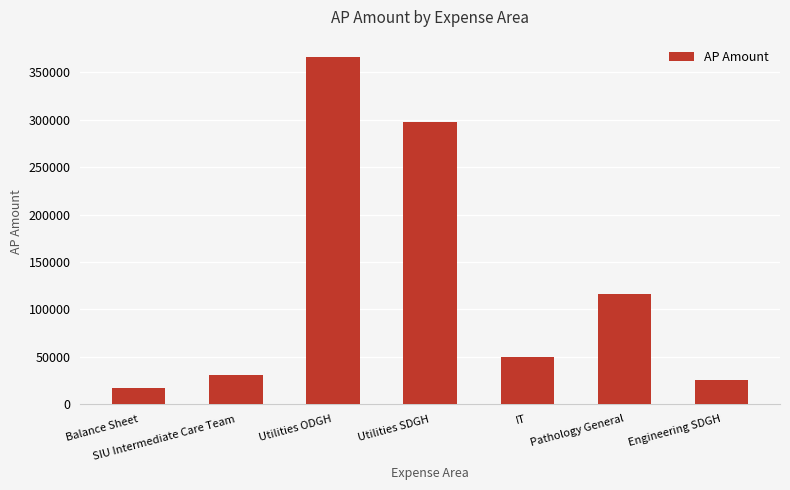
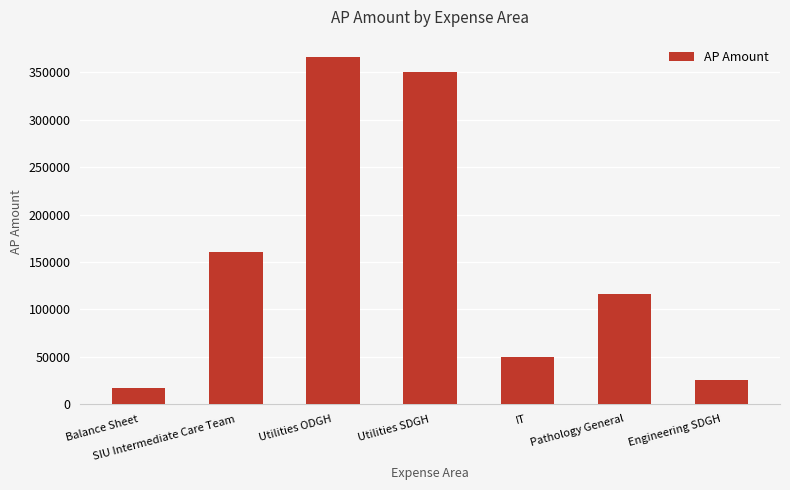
  {
    "Balance Sheet": 20000,
-   "SIU Intermediate Care Team": 30000,
+   "SIU Intermediate Care Team": 160000,
    "Utilities ODGH": 370000,
-   "Utilities SDGH": 300000,
+   "Utilities SDGH": 350000,
    "IT": 50000,
    "Pathology General": 120000,
    "Engineering SDGH": 30000
  }
